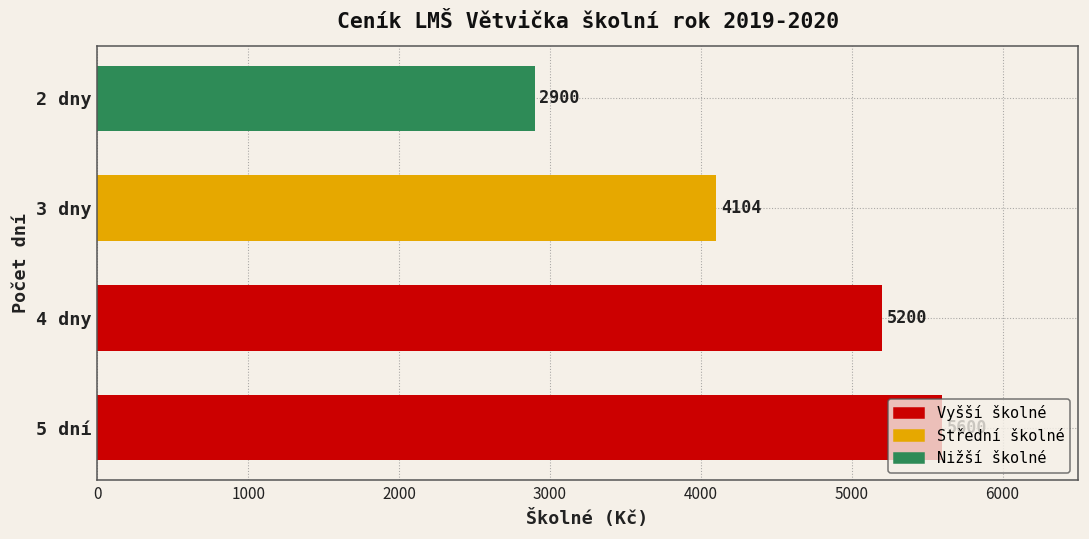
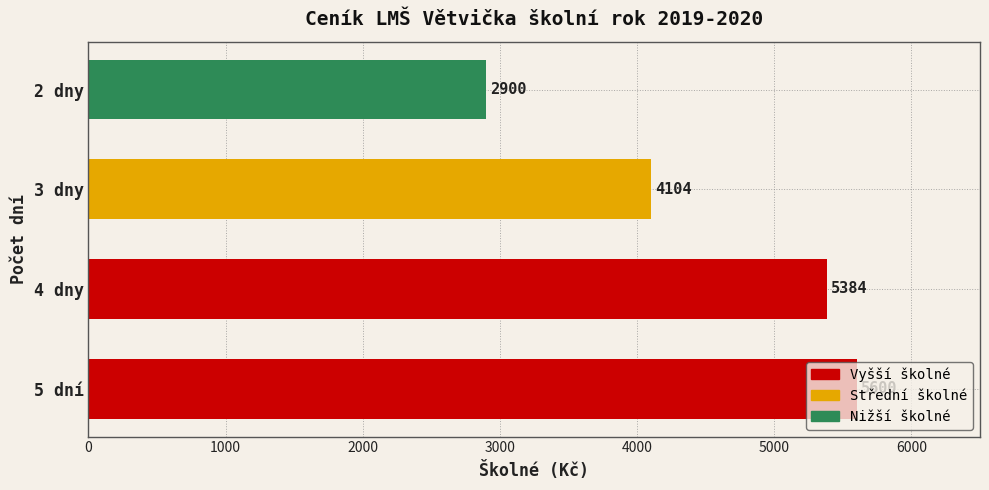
  {
    "2 dny": 2900,
    "3 dny": 4104,
-   "4 dny": 5200
+   "4 dny": 5384
  }
